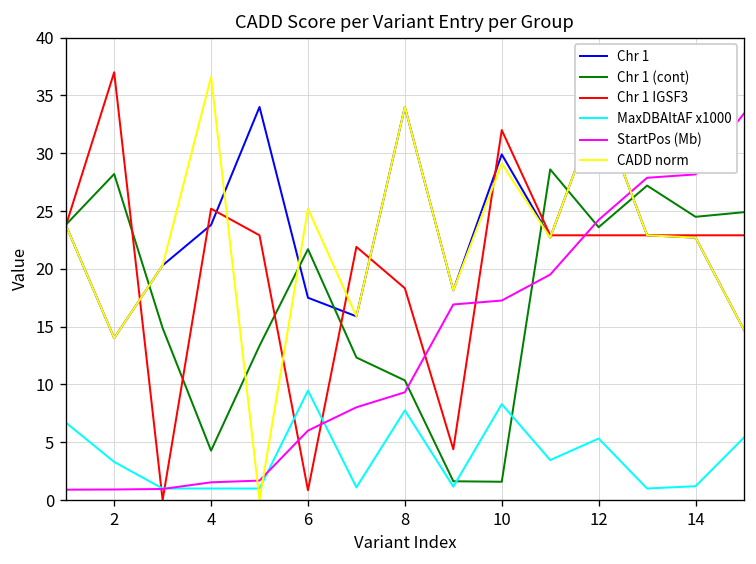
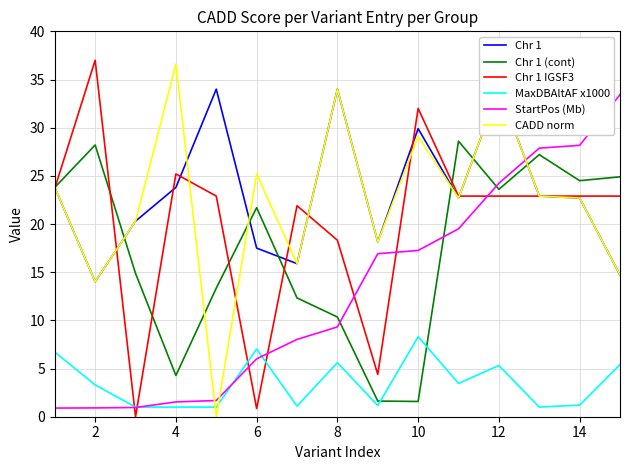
  {
    "Chr 1": {
      "4": 24,
      "6": 18,
      "10": 30
    },
    "Chr 1 (cont)": {
      "2": 28,
      "4": 4,
      "6": 22,
      "8": 10,
      "10": 2,
      "12": 24,
      "14": 25
    },
    "Chr 1 IGSF3": {
      "2": 37,
      "4": 25,
      "6": 1,
      "8": 18,
      "10": 32,
      "12": 23
    },
    "MaxDBAltAF x1000": {
      "2": 3,
      "4": 1,
-     "6": 9,
-     "8": 8,
+     "6": 7,
+     "8": 6,
      "10": 8,
      "12": 5,
      "14": 1
    },
    "StartPos (Mb)": {
      "2": 1,
      "4": 2,
      "6": 6,
      "8": 9,
      "10": 17,
      "12": 24,
      "14": 28
    },
    "CADD norm": {
      "4": 37,
      "6": 25,
      "10": 29
    }
  }
